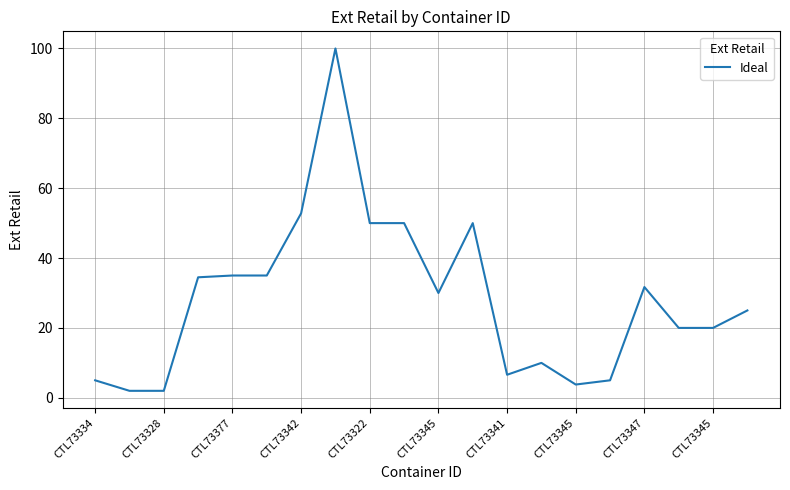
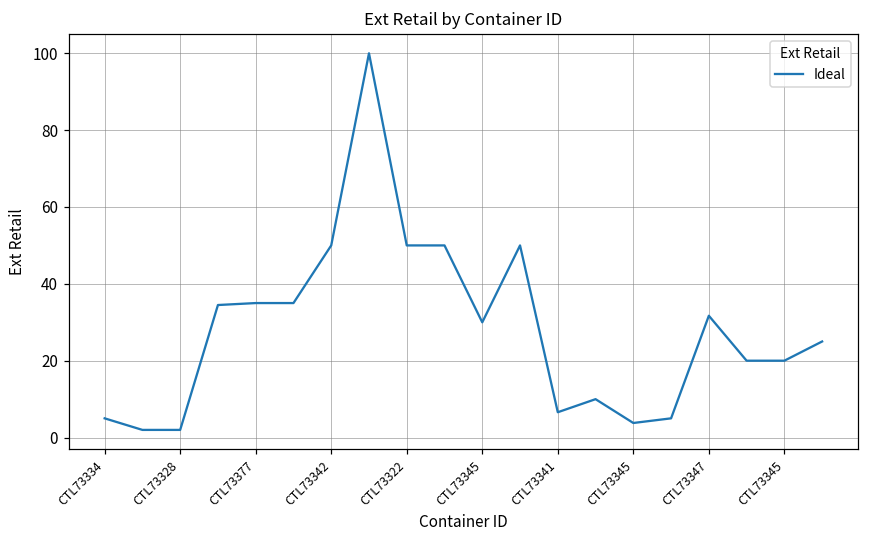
  {
    "CTL73377": 35,
-   "CTL73342": 53,
+   "CTL73342": 50,
    "CTL73322": 50,
    "CTL73347": 32
  }
